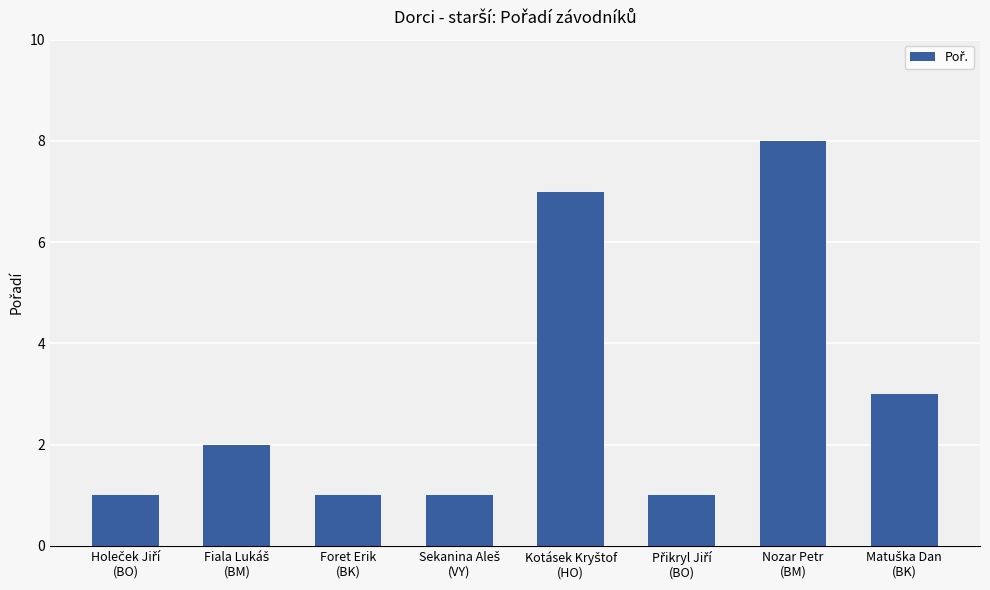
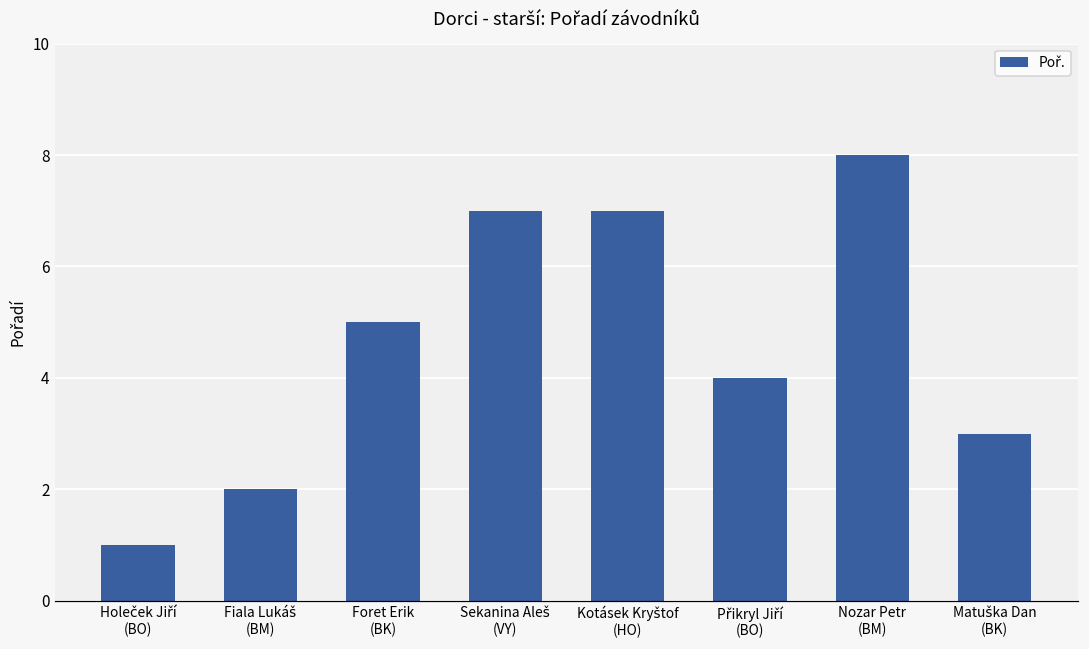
  {
    "Holeček Jiří (BO)": 1,
    "Fiala Lukáš (BM)": 2,
-   "Foret Erik (BK)": 1,
-   "Sekanina Aleš (VY)": 1,
+   "Foret Erik (BK)": 5,
+   "Sekanina Aleš (VY)": 7,
    "Kotásek Kryštof (HO)": 7,
-   "Přikryl Jiří (BO)": 1,
+   "Přikryl Jiří (BO)": 4,
    "Nozar Petr (BM)": 8,
    "Matuška Dan (BK)": 3
  }
